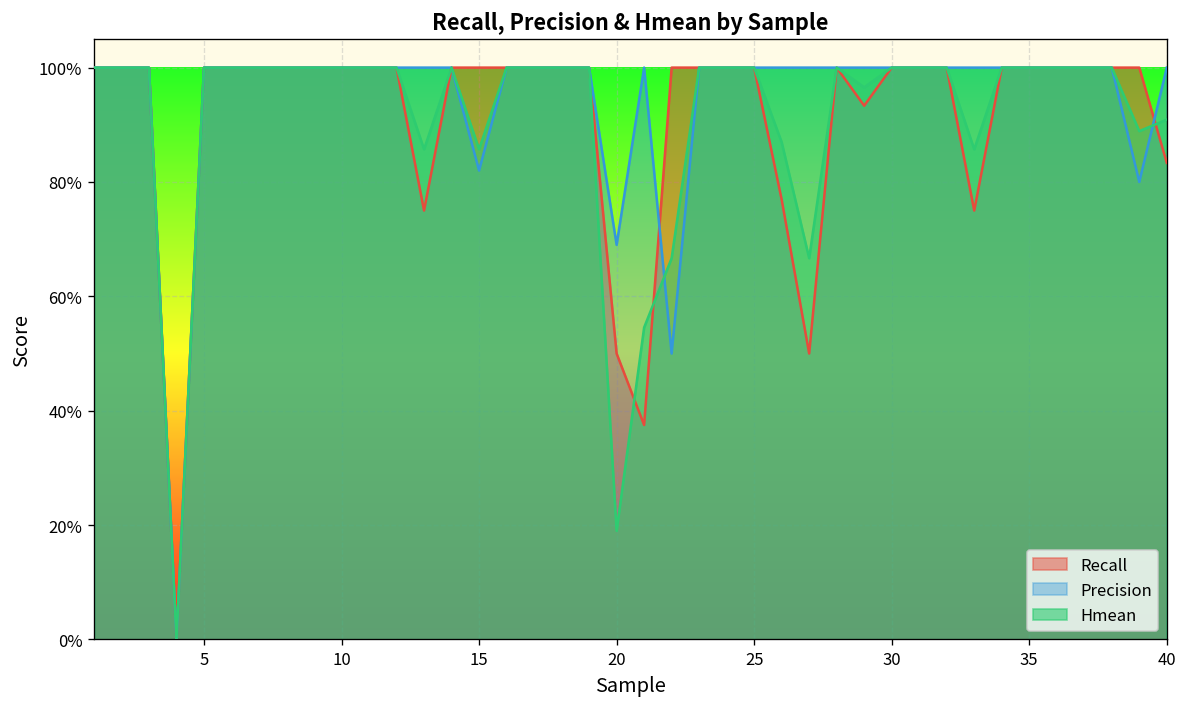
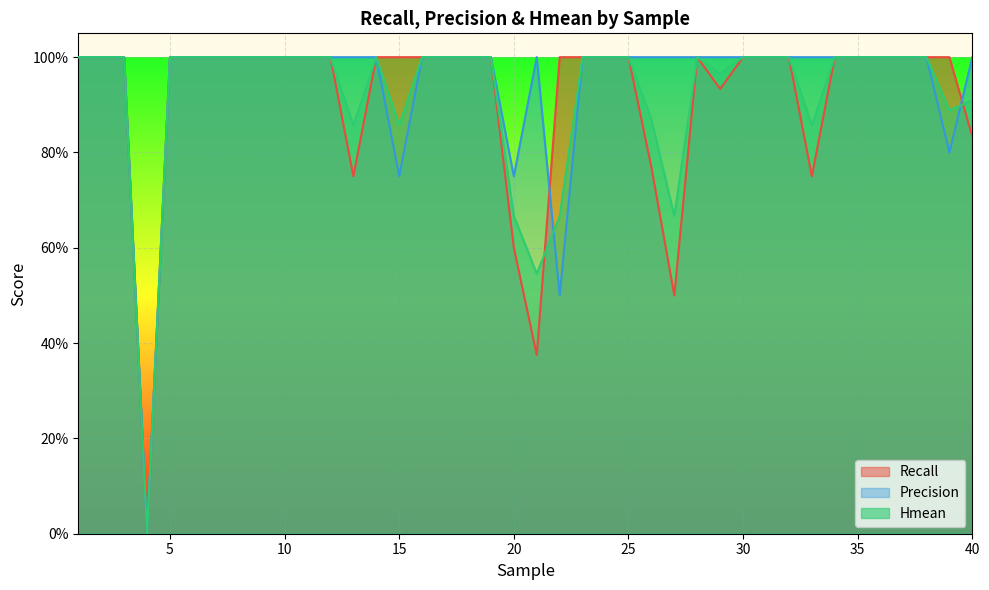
  {
    "Recall": {
      "15": "100%",
-     "20": "50%",
+     "20": "60%",
      "40": "83%"
    },
    "Precision": {
-     "15": "82%",
-     "20": "69%",
+     "15": "75%",
+     "20": "75%",
      "40": "100%"
    },
    "Hmean": {
      "15": "86%",
-     "20": "19%",
+     "20": "67%",
      "40": "91%"
    }
  }
